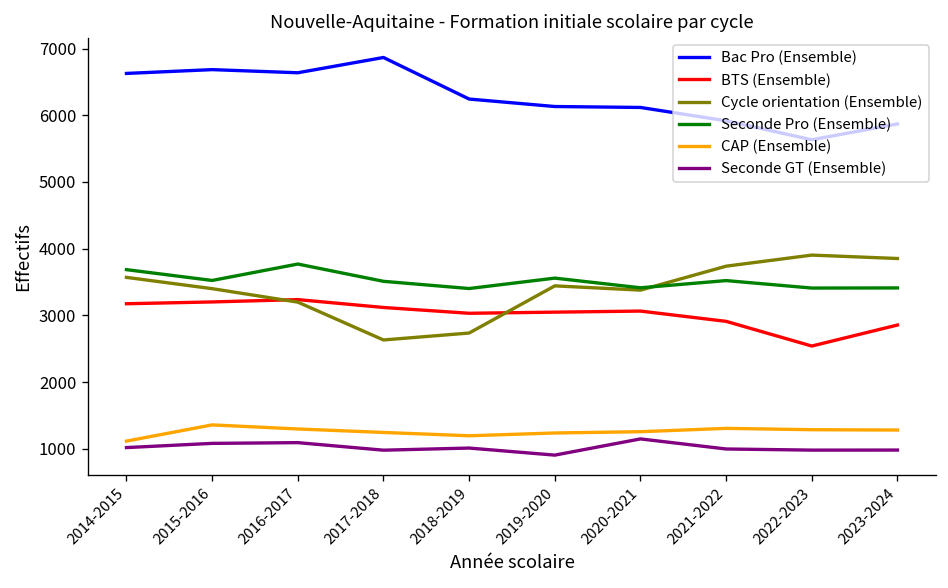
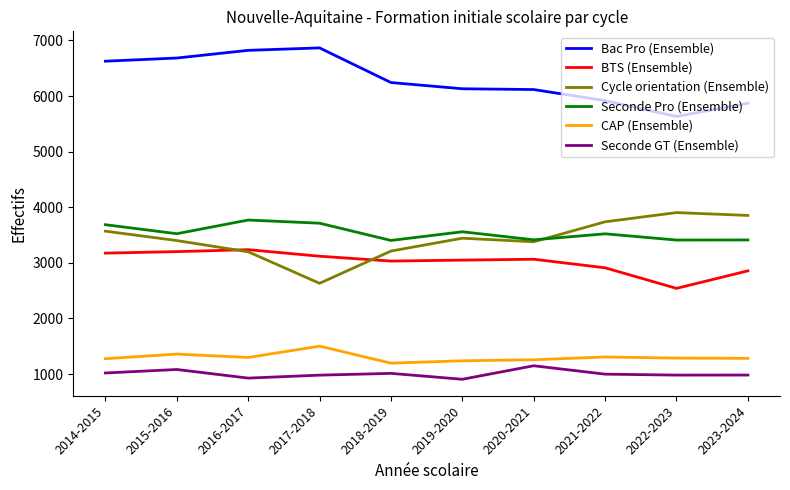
  {
    "Bac Pro (Ensemble)": {
      "2014-2015": 6600,
      "2015-2016": 6700,
-     "2016-2017": 6600,
+     "2016-2017": 6800,
      "2017-2018": 6900,
      "2018-2019": 6200,
      "2019-2020": 6100,
      "2020-2021": 6100
    },
    "BTS (Ensemble)": {
      "2014-2015": 3200,
      "2015-2016": 3200,
      "2017-2018": 3100,
      "2018-2019": 3000,
      "2019-2020": 3000,
      "2020-2021": 3100,
      "2021-2022": 2900,
      "2022-2023": 2500,
      "2023-2024": 2900
    },
    "Cycle orientation (Ensemble)": {
      "2014-2015": 3600,
      "2015-2016": 3400,
      "2017-2018": 2600,
-     "2018-2019": 2700,
+     "2018-2019": 3200,
      "2019-2020": 3400,
      "2021-2022": 3700,
      "2022-2023": 3900,
      "2023-2024": 3900
    },
    "Seconde Pro (Ensemble)": {
      "2014-2015": 3700,
      "2015-2016": 3500,
      "2016-2017": 3800,
-     "2017-2018": 3500,
+     "2017-2018": 3700,
      "2018-2019": 3400,
      "2019-2020": 3600,
      "2021-2022": 3500,
      "2022-2023": 3400,
      "2023-2024": 3400
    },
    "CAP (Ensemble)": {
-     "2014-2015": 1100,
+     "2014-2015": 1300,
      "2015-2016": 1400,
      "2016-2017": 1300,
-     "2017-2018": 1200,
+     "2017-2018": 1500,
      "2018-2019": 1200,
      "2019-2020": 1200,
      "2020-2021": 1300,
      "2021-2022": 1300,
      "2022-2023": 1300,
      "2023-2024": 1300
    },
    "Seconde GT (Ensemble)": {
      "2014-2015": 1000,
      "2015-2016": 1100,
-     "2016-2017": 1100,
+     "2016-2017": 900,
      "2017-2018": 1000,
      "2018-2019": 1000,
      "2019-2020": 900,
      "2020-2021": 1100,
      "2021-2022": 1000,
      "2022-2023": 1000,
      "2023-2024": 1000
    }
  }
